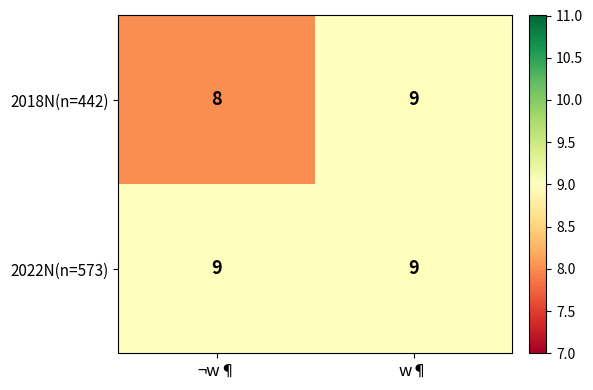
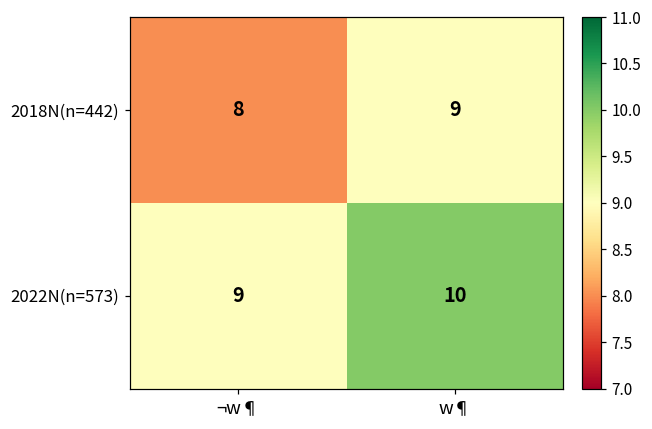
  {
    "2018N(n=442)": {
      "¬w¶": 8,
      "w¶": 9
    },
    "2022N(n=573)": {
      "¬w¶": 9,
-     "w¶": 9
+     "w¶": 10
    }
  }
